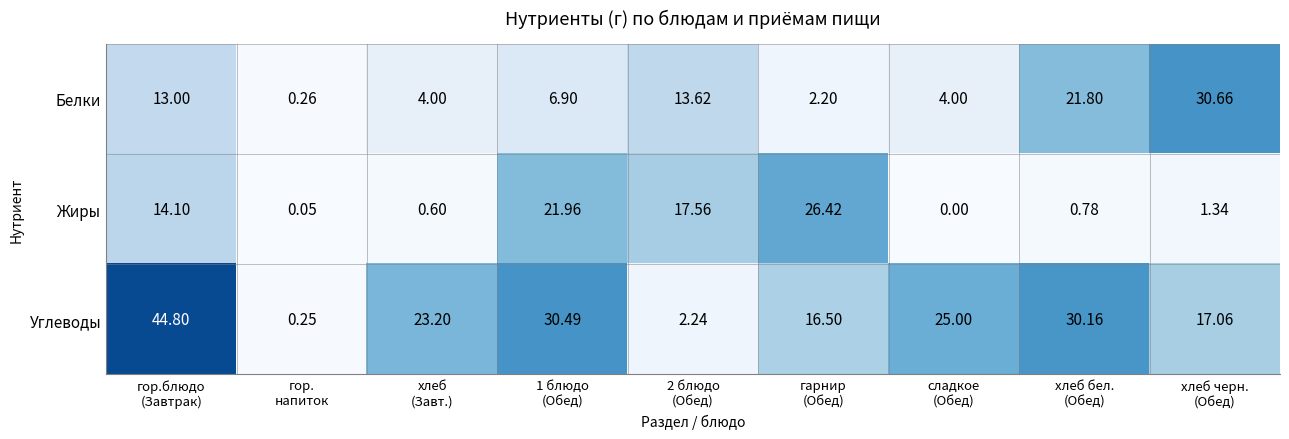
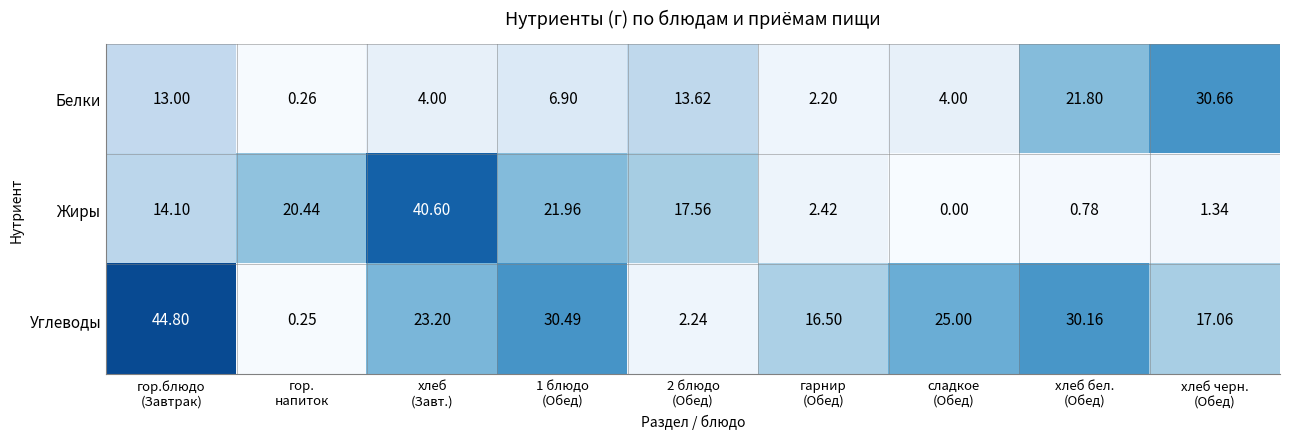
  {
    "Белки": {
      "гор.блюдо (Завтрак)": 13.00,
      "гор. напиток": 0.26,
      "хлеб (Завт.)": 4.00,
      "1 блюдо (Обед)": 6.90,
      "2 блюдо (Обед)": 13.62,
      "гарнир (Обед)": 2.20,
      "сладкое (Обед)": 4.00,
      "хлеб бел. (Обед)": 21.80,
      "хлеб черн. (Обед)": 30.66
    },
    "Жиры": {
      "гор.блюдо (Завтрак)": 14.10,
-     "гор. напиток": 0.05,
-     "хлеб (Завт.)": 0.60,
+     "гор. напиток": 20.44,
+     "хлеб (Завт.)": 40.60,
      "1 блюдо (Обед)": 21.96,
      "2 блюдо (Обед)": 17.56,
-     "гарнир (Обед)": 26.42,
+     "гарнир (Обед)": 2.42,
      "сладкое (Обед)": 0.00,
      "хлеб бел. (Обед)": 0.78,
      "хлеб черн. (Обед)": 1.34
    },
    "Углеводы": {
      "гор.блюдо (Завтрак)": 44.80,
      "гор. напиток": 0.25,
      "хлеб (Завт.)": 23.20,
      "1 блюдо (Обед)": 30.49,
      "2 блюдо (Обед)": 2.24,
      "гарнир (Обед)": 16.50,
      "сладкое (Обед)": 25.00,
      "хлеб бел. (Обед)": 30.16,
      "хлеб черн. (Обед)": 17.06
    }
  }
